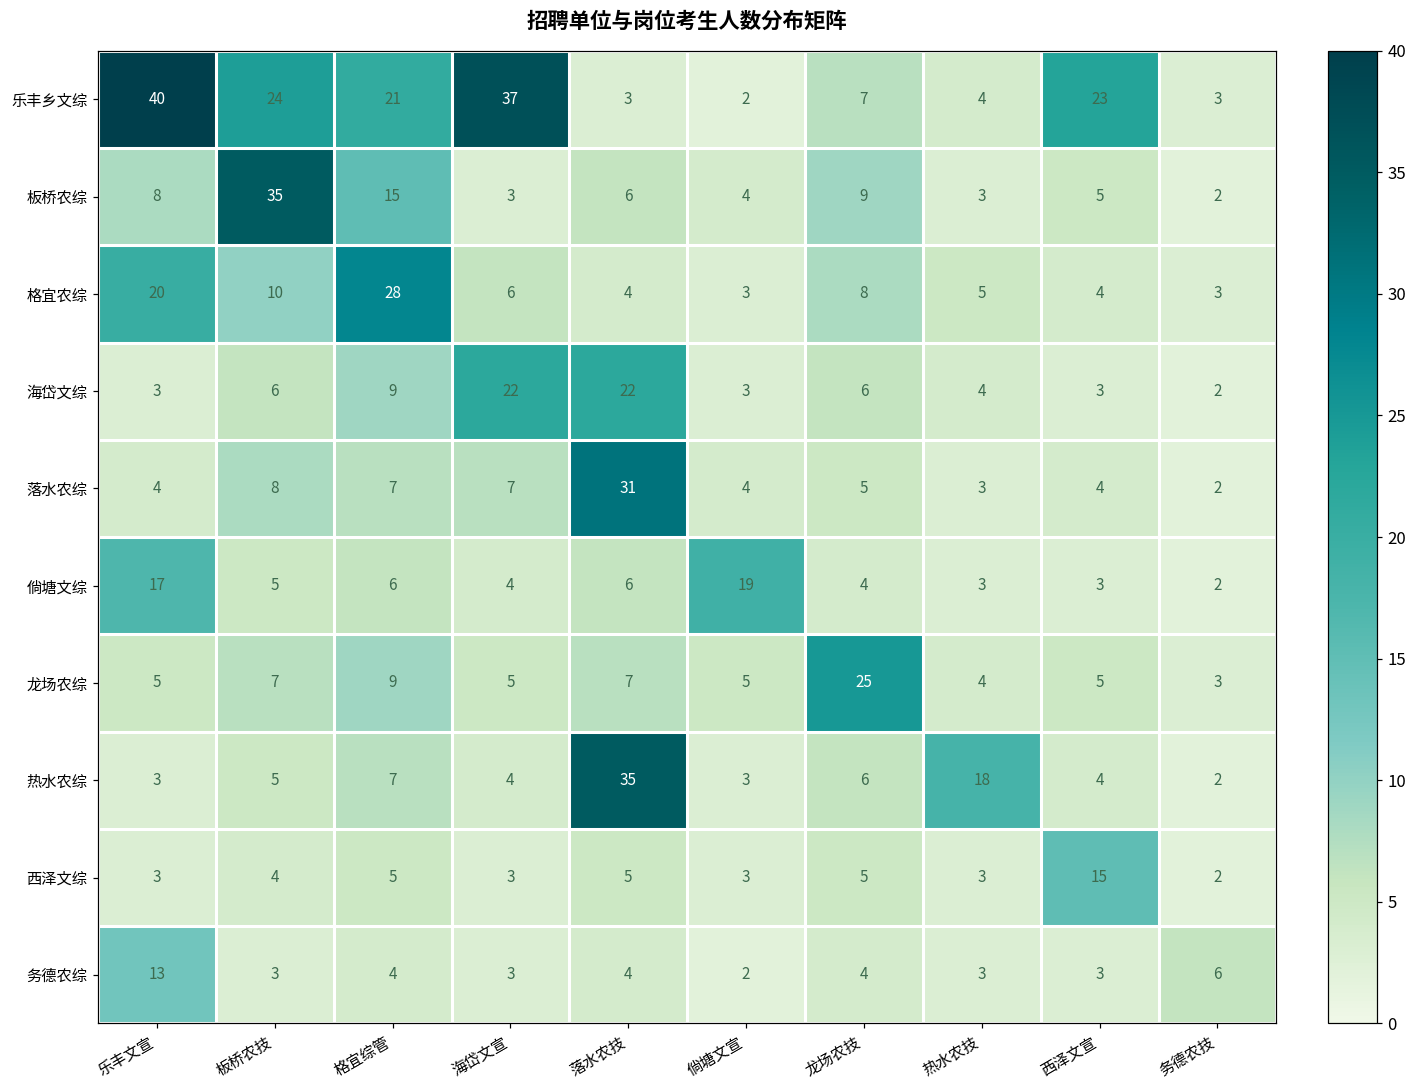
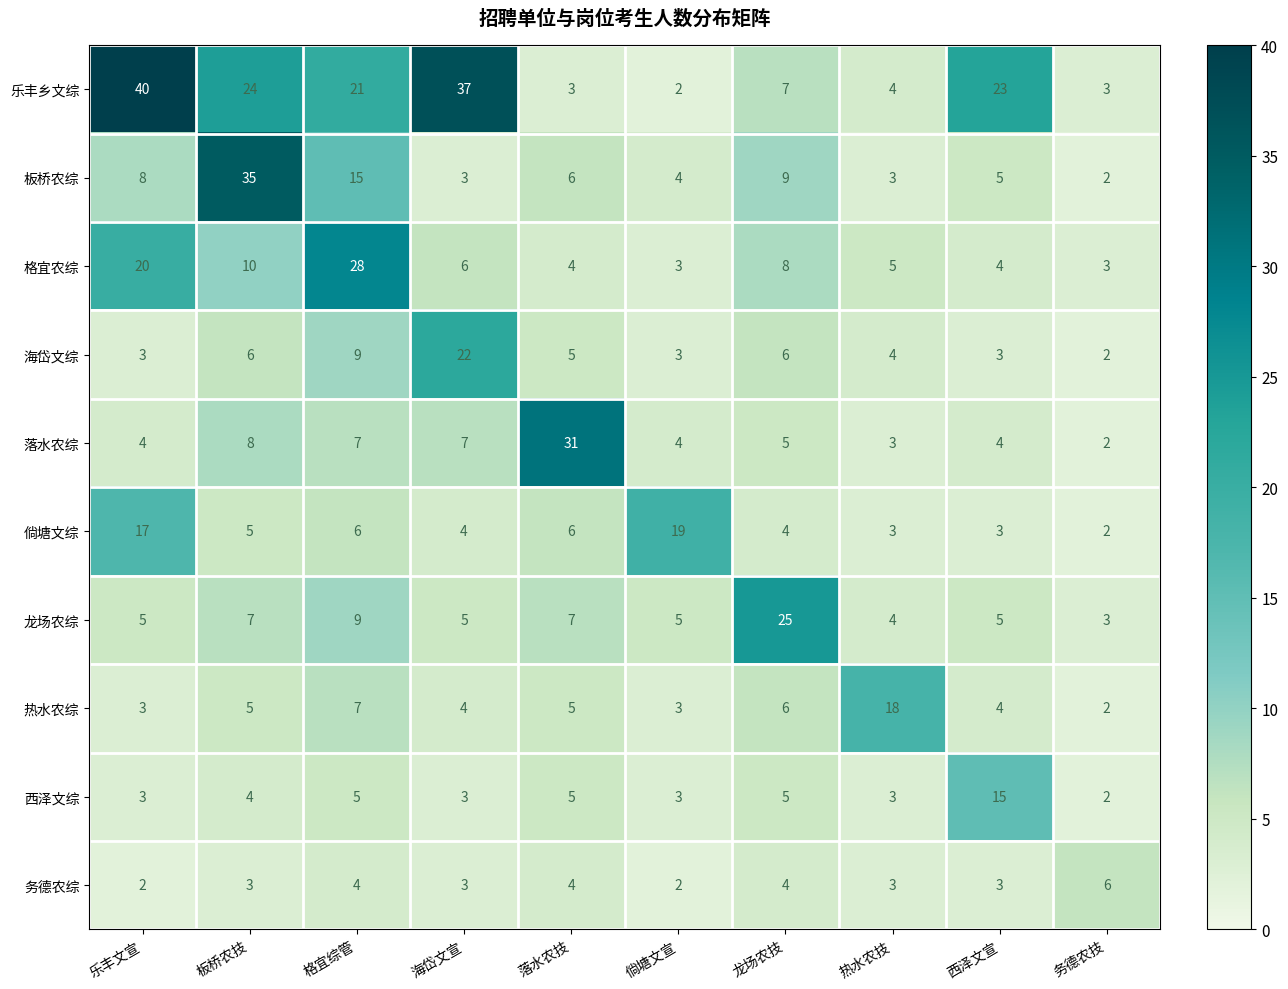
  {
    "乐丰乡文综": {
      "乐丰文宣": 40,
      "板桥农技": 24,
      "格宜综管": 21,
      "海岱文宣": 37,
      "落水农技": 3,
      "倘塘文宣": 2,
      "龙场农技": 7,
      "热水农技": 4,
      "西泽文宣": 23,
      "务德农技": 3
    },
    "板桥农综": {
      "乐丰文宣": 8,
      "板桥农技": 35,
      "格宜综管": 15,
      "海岱文宣": 3,
      "落水农技": 6,
      "倘塘文宣": 4,
      "龙场农技": 9,
      "热水农技": 3,
      "西泽文宣": 5,
      "务德农技": 2
    },
    "格宜农综": {
      "乐丰文宣": 20,
      "板桥农技": 10,
      "格宜综管": 28,
      "海岱文宣": 6,
      "落水农技": 4,
      "倘塘文宣": 3,
      "龙场农技": 8,
      "热水农技": 5,
      "西泽文宣": 4,
      "务德农技": 3
    },
    "海岱文综": {
      "乐丰文宣": 3,
      "板桥农技": 6,
      "格宜综管": 9,
      "海岱文宣": 22,
-     "落水农技": 22,
+     "落水农技": 5,
      "倘塘文宣": 3,
      "龙场农技": 6,
      "热水农技": 4,
      "西泽文宣": 3,
      "务德农技": 2
    },
    "落水农综": {
      "乐丰文宣": 4,
      "板桥农技": 8,
      "格宜综管": 7,
      "海岱文宣": 7,
      "落水农技": 31,
      "倘塘文宣": 4,
      "龙场农技": 5,
      "热水农技": 3,
      "西泽文宣": 4,
      "务德农技": 2
    },
    "倘塘文综": {
      "乐丰文宣": 17,
      "板桥农技": 5,
      "格宜综管": 6,
      "海岱文宣": 4,
      "落水农技": 6,
      "倘塘文宣": 19,
      "龙场农技": 4,
      "热水农技": 3,
      "西泽文宣": 3,
      "务德农技": 2
    },
    "龙场农综": {
      "乐丰文宣": 5,
      "板桥农技": 7,
      "格宜综管": 9,
      "海岱文宣": 5,
      "落水农技": 7,
      "倘塘文宣": 5,
      "龙场农技": 25,
      "热水农技": 4,
      "西泽文宣": 5,
      "务德农技": 3
    },
    "热水农综": {
      "乐丰文宣": 3,
      "板桥农技": 5,
      "格宜综管": 7,
      "海岱文宣": 4,
-     "落水农技": 35,
+     "落水农技": 5,
      "倘塘文宣": 3,
      "龙场农技": 6,
      "热水农技": 18,
      "西泽文宣": 4,
      "务德农技": 2
    },
    "西泽文综": {
      "乐丰文宣": 3,
      "板桥农技": 4,
      "格宜综管": 5,
      "海岱文宣": 3,
      "落水农技": 5,
      "倘塘文宣": 3,
      "龙场农技": 5,
      "热水农技": 3,
      "西泽文宣": 15,
      "务德农技": 2
    },
    "务德农综": {
-     "乐丰文宣": 13,
+     "乐丰文宣": 2,
      "板桥农技": 3,
      "格宜综管": 4,
      "海岱文宣": 3,
      "落水农技": 4,
      "倘塘文宣": 2,
      "龙场农技": 4,
      "热水农技": 3,
      "西泽文宣": 3,
      "务德农技": 6
    }
  }
